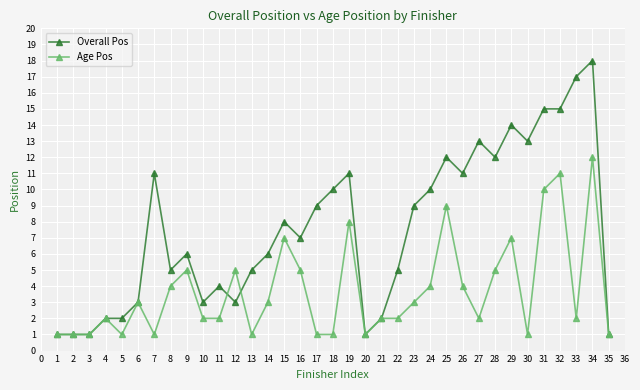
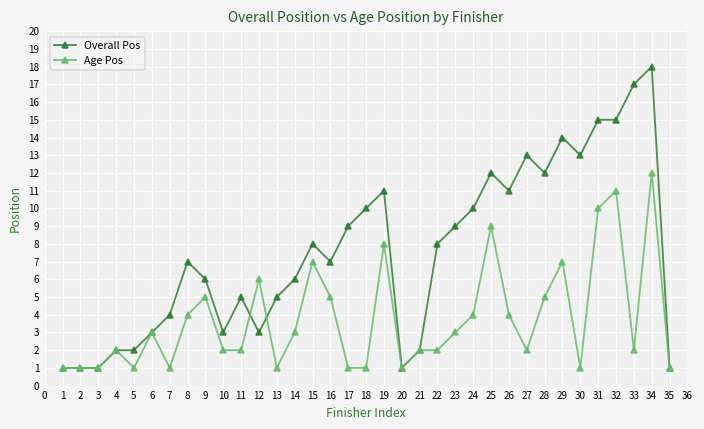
  {
    "Overall Pos": {
      "5": 2,
-     "7": 11,
-     "8": 5,
+     "7": 4,
+     "8": 7,
      "9": 6,
      "10": 3,
-     "11": 4,
+     "11": 5,
      "12": 3,
      "13": 5,
      "14": 6,
      "15": 8,
      "16": 7,
      "17": 9,
      "18": 10,
      "19": 11,
-     "22": 5,
+     "22": 8,
      "23": 9,
      "24": 10,
      "25": 12,
      "26": 11,
      "27": 13,
      "28": 12,
      "29": 14,
      "30": 13,
      "31": 15,
      "32": 15,
      "33": 17,
      "34": 18
    },
    "Age Pos": {
      "5": 1,
      "7": 1,
      "8": 4,
      "9": 5,
      "10": 2,
      "11": 2,
-     "12": 5,
+     "12": 6,
      "13": 1,
      "14": 3,
      "15": 7,
      "16": 5,
      "17": 1,
      "18": 1,
      "19": 8,
      "22": 2,
      "23": 3,
      "24": 4,
      "25": 9,
      "26": 4,
      "27": 2,
      "28": 5,
      "29": 7,
      "30": 1,
      "31": 10,
      "32": 11,
      "33": 2,
      "34": 12
    }
  }
